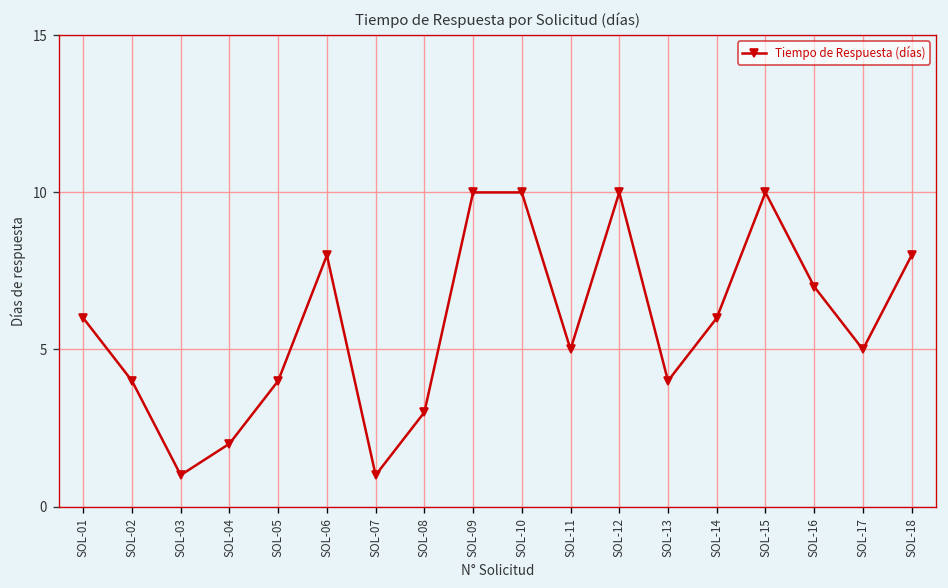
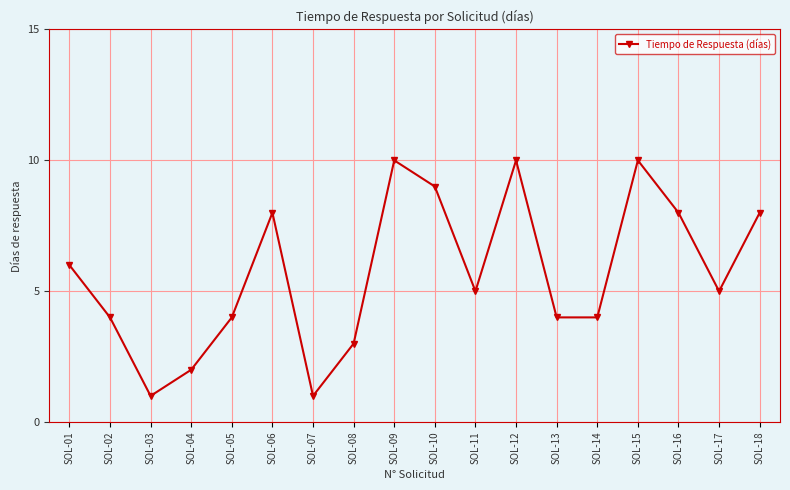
  {
    "SOL-01": 6,
    "SOL-02": 4,
    "SOL-03": 1,
    "SOL-04": 2,
    "SOL-05": 4,
    "SOL-06": 8,
    "SOL-07": 1,
    "SOL-08": 3,
    "SOL-09": 10,
-   "SOL-10": 10,
+   "SOL-10": 9,
    "SOL-11": 5,
    "SOL-12": 10,
    "SOL-13": 4,
-   "SOL-14": 6,
+   "SOL-14": 4,
    "SOL-15": 10,
-   "SOL-16": 7,
+   "SOL-16": 8,
    "SOL-17": 5,
    "SOL-18": 8
  }
